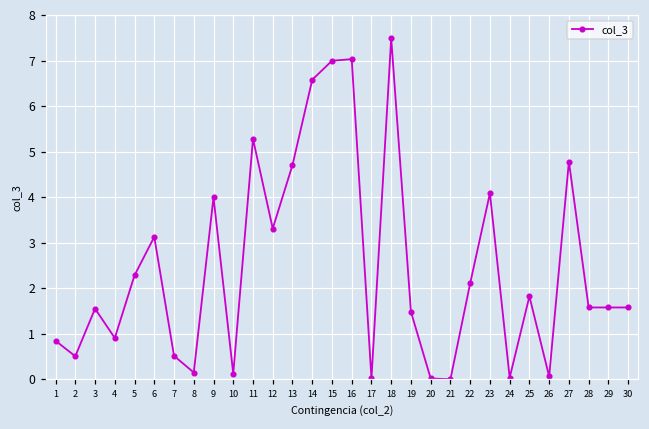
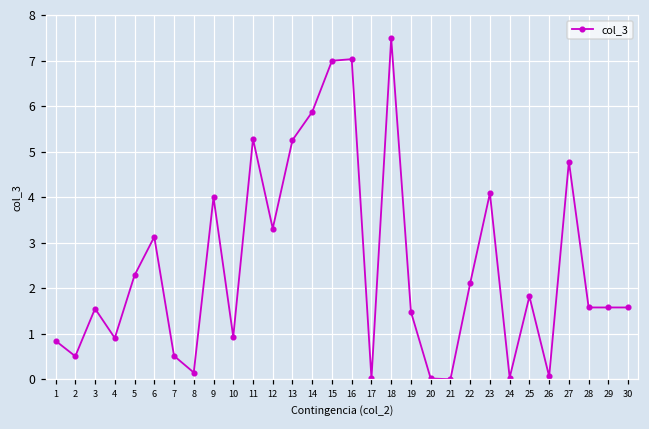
  {
    "1": 0.8,
    "2": 0.5,
    "3": 1.6,
    "4": 0.9,
    "5": 2.3,
    "6": 3.1,
    "7": 0.5,
    "8": 0.1,
    "9": 4.0,
-   "10": 0.1,
+   "10": 0.9,
    "11": 5.3,
    "12": 3.3,
-   "13": 4.7,
-   "14": 6.6,
+   "13": 5.3,
+   "14": 5.9,
    "15": 7.0,
    "16": 7.0,
    "17": 0.0,
    "18": 7.5,
    "19": 1.5,
    "20": 0.0,
    "21": 0.0,
    "22": 2.1,
    "23": 4.1,
    "24": 0.0,
    "25": 1.8,
    "26": 0.1,
    "27": 4.8,
    "28": 1.6,
    "29": 1.6,
    "30": 1.6
  }
